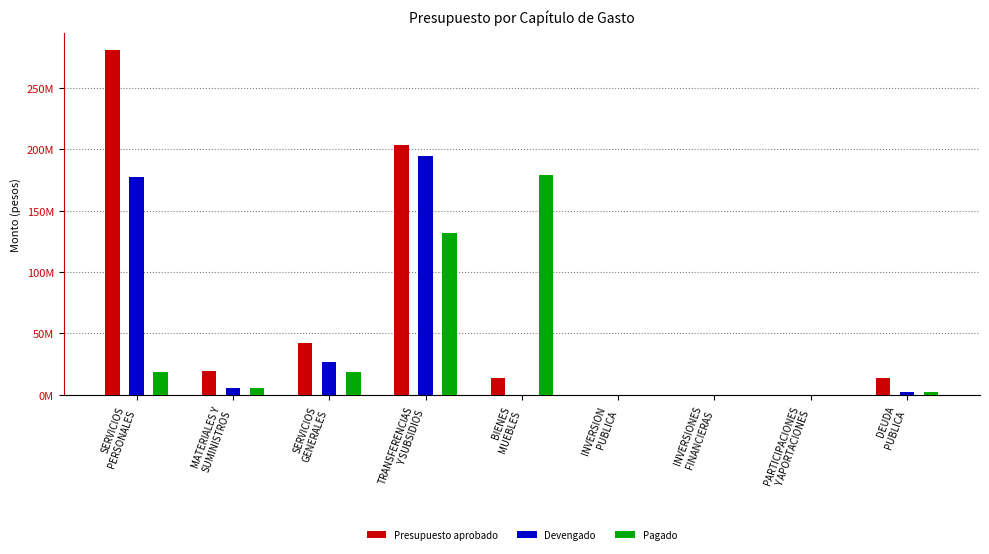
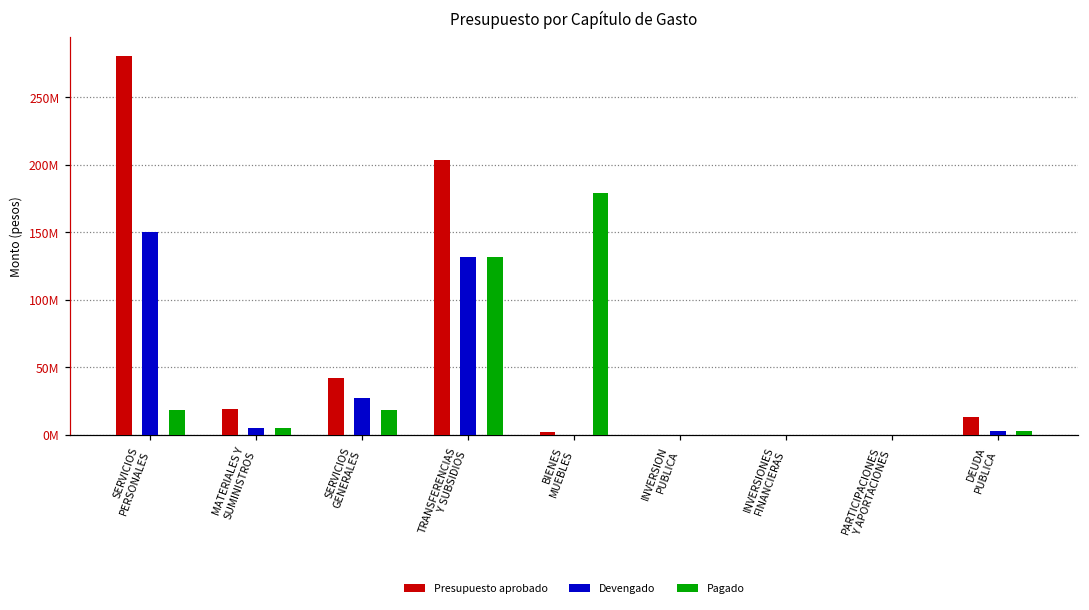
  {
    "Presupuesto aprobado": {
      "SERVICIOS PERSONALES": 281000000,
      "MATERIALES Y SUMINISTROS": 19000000,
      "SERVICIOS GENERALES": 42000000,
      "TRANSFERENCIAS Y SUBSIDIOS": 204000000,
-     "BIENES MUEBLES": 13000000,
+     "BIENES MUEBLES": 2000000,
      "INVERSION PUBLICA": 0,
      "INVERSIONES FINANCIERAS": 0,
      "PARTICIPACIONES Y APORTACIONES": 0,
      "DEUDA PUBLICA": 13000000
    },
    "Devengado": {
-     "SERVICIOS PERSONALES": 178000000,
+     "SERVICIOS PERSONALES": 151000000,
      "MATERIALES Y SUMINISTROS": 5000000,
      "SERVICIOS GENERALES": 27000000,
-     "TRANSFERENCIAS Y SUBSIDIOS": 194000000,
+     "TRANSFERENCIAS Y SUBSIDIOS": 132000000,
      "INVERSION PUBLICA": 0,
      "INVERSIONES FINANCIERAS": 0,
      "PARTICIPACIONES Y APORTACIONES": 0,
      "DEUDA PUBLICA": 3000000
    },
    "Pagado": {
      "SERVICIOS PERSONALES": 18000000,
      "MATERIALES Y SUMINISTROS": 5000000,
      "SERVICIOS GENERALES": 19000000,
      "TRANSFERENCIAS Y SUBSIDIOS": 132000000,
      "BIENES MUEBLES": 179000000,
      "INVERSION PUBLICA": 0,
      "INVERSIONES FINANCIERAS": 0,
      "PARTICIPACIONES Y APORTACIONES": 0,
      "DEUDA PUBLICA": 3000000
    }
  }
